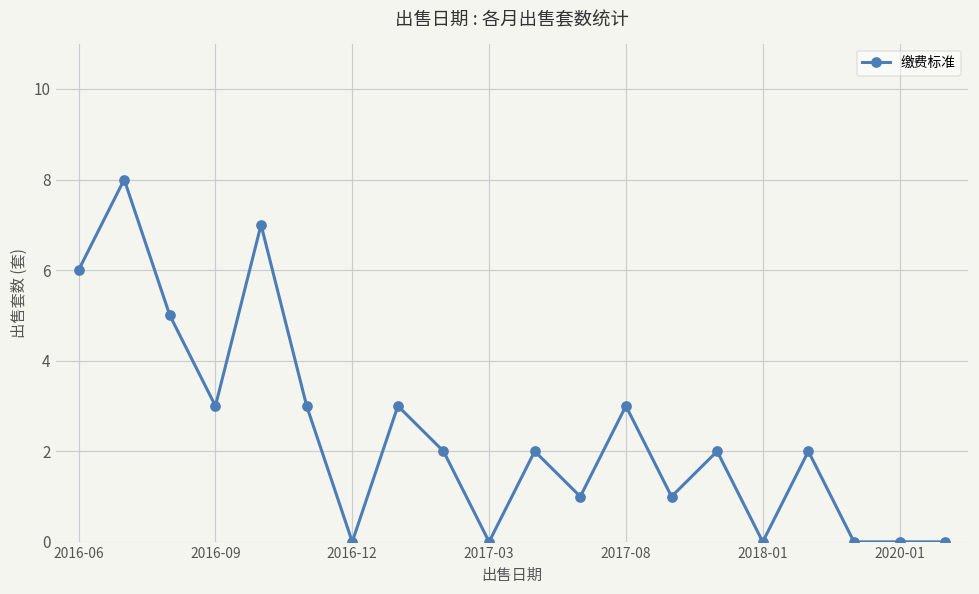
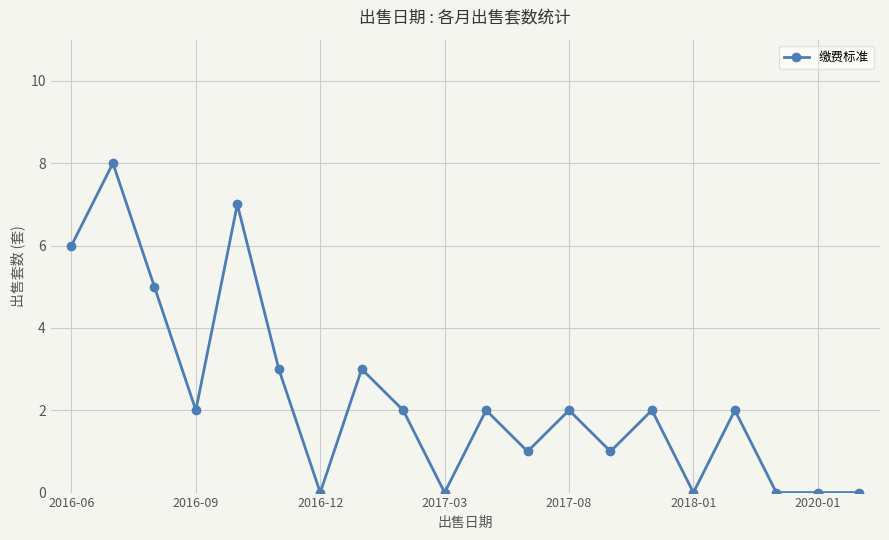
  {
    "2016-06": 6,
-   "2016-09": 3,
+   "2016-09": 2,
    "2016-12": 0,
    "2017-03": 0,
-   "2017-08": 3,
+   "2017-08": 2,
    "2018-01": 0,
    "2020-01": 0
  }
